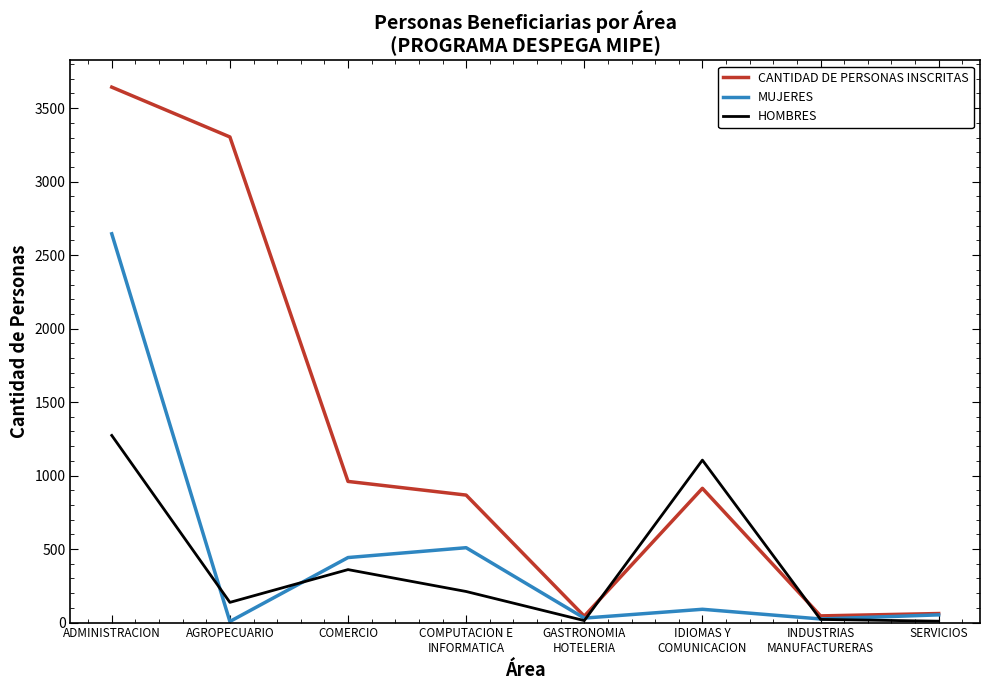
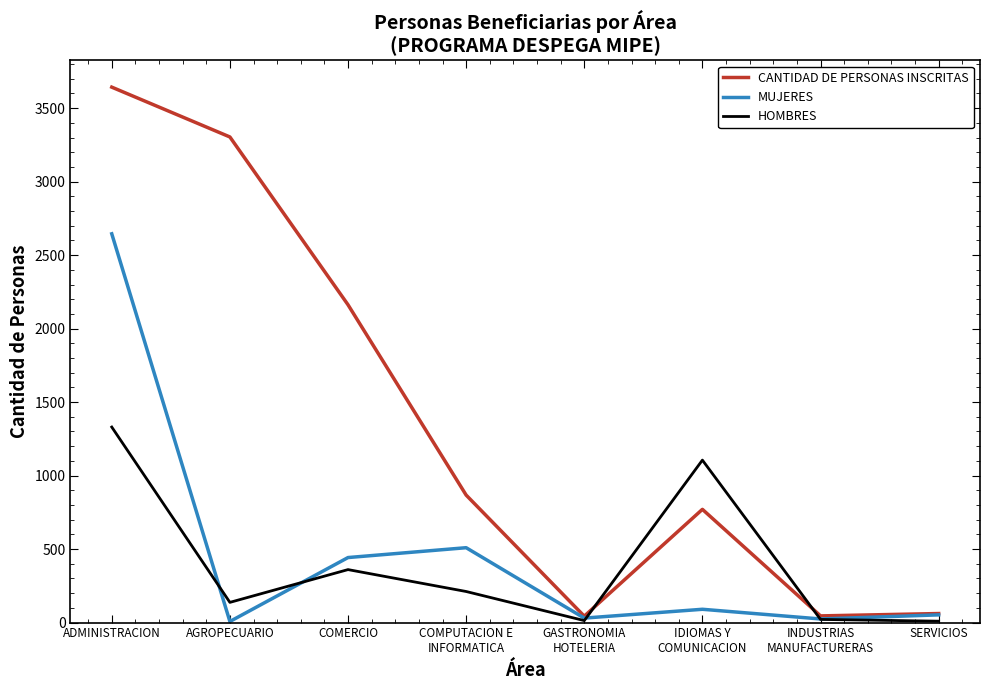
  {
    "CANTIDAD DE PERSONAS INSCRITAS": {
      "ADMINISTRACION": 3640,
      "AGROPECUARIO": 3300,
-     "COMERCIO": 960,
+     "COMERCIO": 2160,
      "COMPUTACION E INFORMATICA": 870,
-     "IDIOMAS Y COMUNICACION": 910,
+     "IDIOMAS Y COMUNICACION": 770,
      "INDUSTRIAS MANUFACTURERAS": 50
    },
    "MUJERES": {
      "ADMINISTRACION": 2650,
      "AGROPECUARIO": 10,
      "COMERCIO": 440,
      "COMPUTACION E INFORMATICA": 510,
      "IDIOMAS Y COMUNICACION": 90
    },
    "HOMBRES": {
-     "ADMINISTRACION": 1270,
+     "ADMINISTRACION": 1330,
      "AGROPECUARIO": 140,
      "COMERCIO": 360,
      "COMPUTACION E INFORMATICA": 210,
      "IDIOMAS Y COMUNICACION": 1110,
      "SERVICIOS": 10
    }
  }
